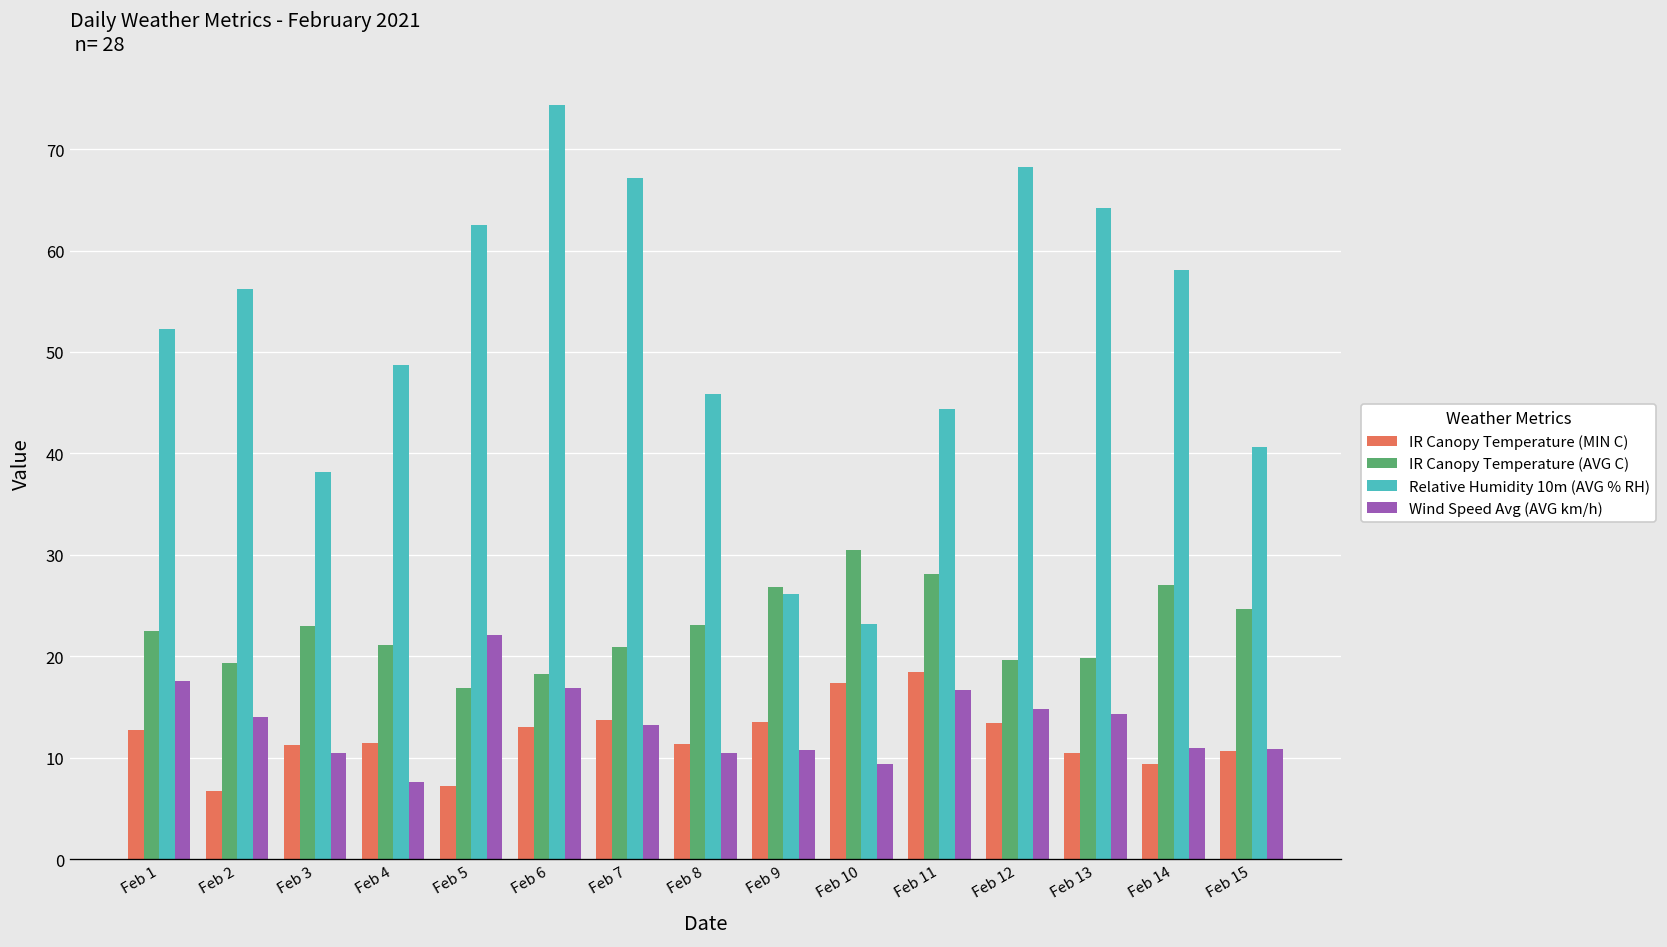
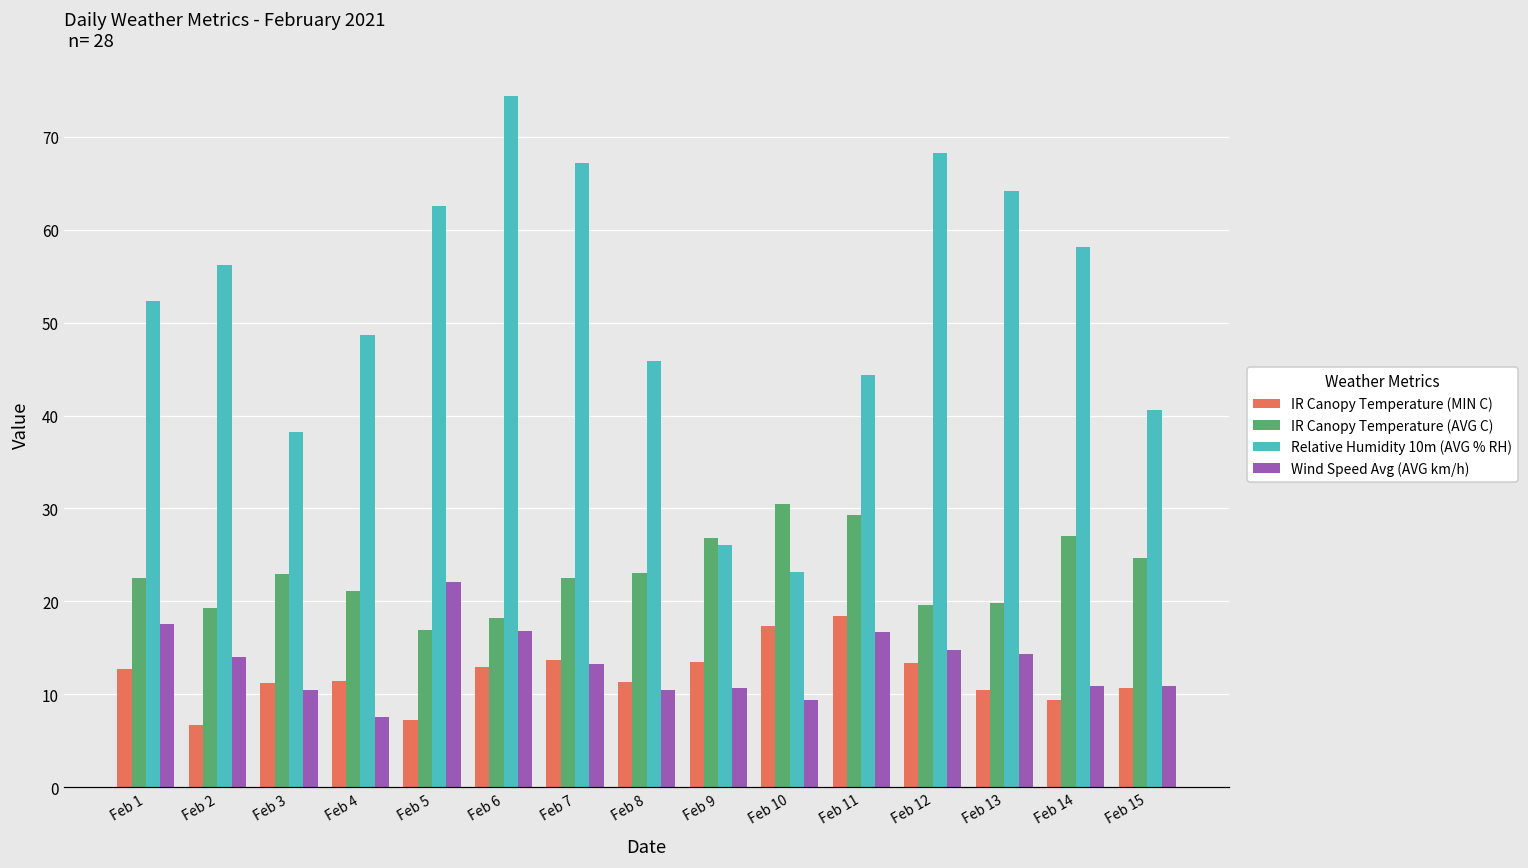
  {
    "IR Canopy Temperature (MIN C)": {
      "Feb 1": 13,
      "Feb 2": 7,
      "Feb 3": 11,
      "Feb 4": 11,
      "Feb 5": 7,
      "Feb 6": 13,
      "Feb 7": 14,
      "Feb 8": 11,
      "Feb 9": 14,
      "Feb 10": 17,
      "Feb 11": 18,
      "Feb 12": 13,
      "Feb 13": 11,
      "Feb 14": 9,
      "Feb 15": 11
    },
    "IR Canopy Temperature (AVG C)": {
      "Feb 1": 23,
      "Feb 2": 19,
      "Feb 3": 23,
      "Feb 4": 21,
      "Feb 5": 17,
      "Feb 6": 18,
-     "Feb 7": 21,
+     "Feb 7": 23,
      "Feb 8": 23,
      "Feb 9": 27,
      "Feb 10": 31,
-     "Feb 11": 28,
+     "Feb 11": 29,
      "Feb 12": 20,
      "Feb 13": 20,
      "Feb 14": 27,
      "Feb 15": 25
    },
    "Relative Humidity 10m (AVG % RH)": {
      "Feb 1": 52,
      "Feb 2": 56,
      "Feb 3": 38,
      "Feb 4": 49,
      "Feb 5": 63,
      "Feb 6": 74,
      "Feb 7": 67,
      "Feb 8": 46,
      "Feb 9": 26,
      "Feb 10": 23,
      "Feb 11": 44,
      "Feb 12": 68,
      "Feb 13": 64,
      "Feb 14": 58,
      "Feb 15": 41
    },
    "Wind Speed Avg (AVG km/h)": {
      "Feb 1": 18,
      "Feb 2": 14,
      "Feb 3": 10,
      "Feb 4": 8,
      "Feb 5": 22,
      "Feb 6": 17,
      "Feb 7": 13,
      "Feb 8": 10,
      "Feb 9": 11,
      "Feb 10": 9,
      "Feb 11": 17,
      "Feb 12": 15,
      "Feb 13": 14,
      "Feb 14": 11,
      "Feb 15": 11
    }
  }
